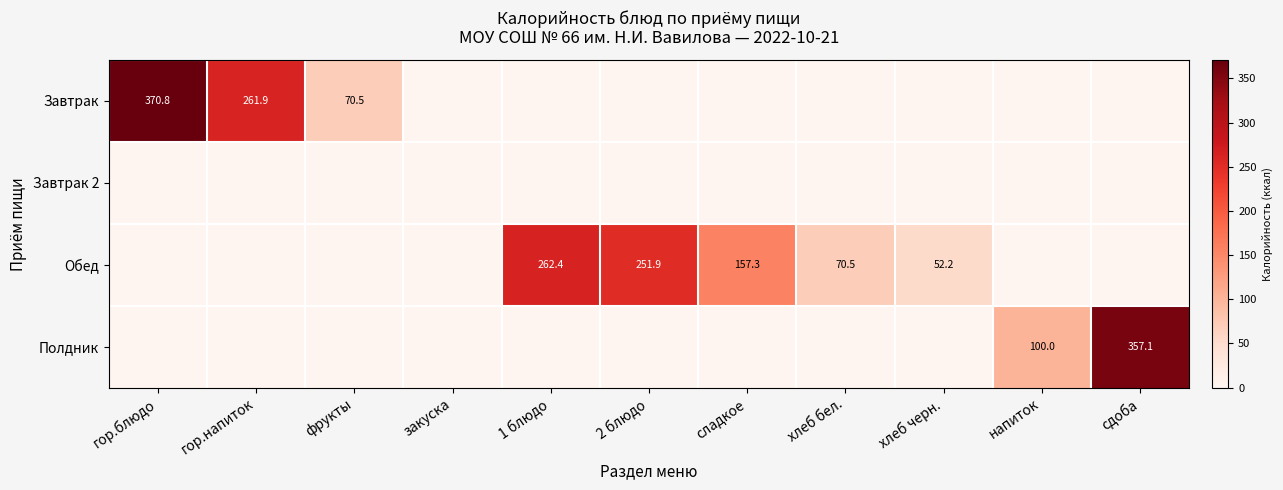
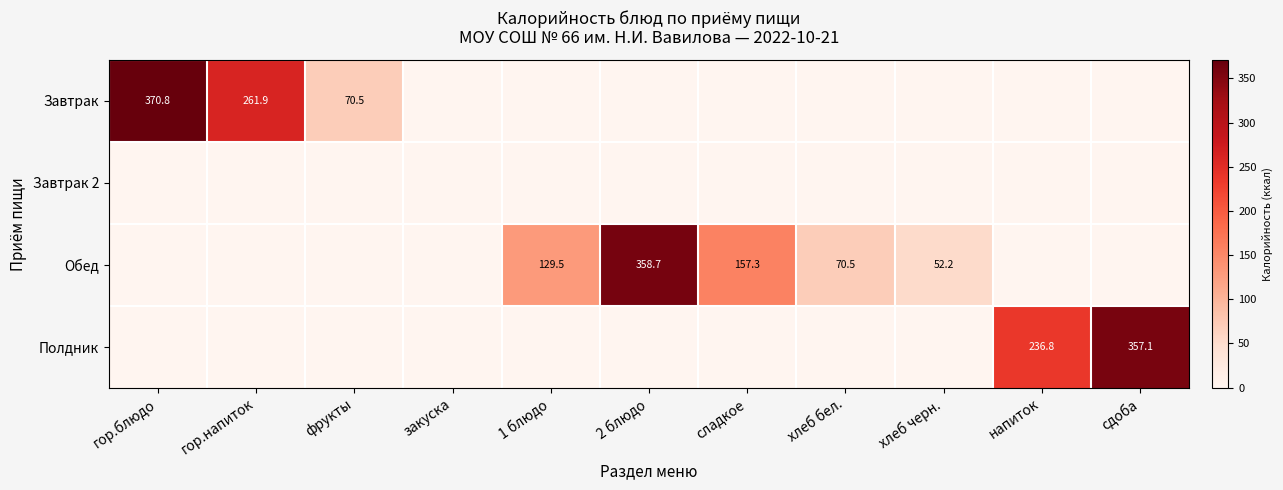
  {
    "Завтрак": {
      "гор.блюдо": 370.8,
      "гор.напиток": 261.9,
      "фрукты": 70.5
    },
    "Обед": {
-     "1 блюдо": 262.4,
-     "2 блюдо": 251.9,
+     "1 блюдо": 129.5,
+     "2 блюдо": 358.7,
      "сладкое": 157.3,
      "хлеб бел.": 70.5,
      "хлеб черн.": 52.2
    },
    "Полдник": {
-     "напиток": 100.0,
+     "напиток": 236.8,
      "сдоба": 357.1
    }
  }
